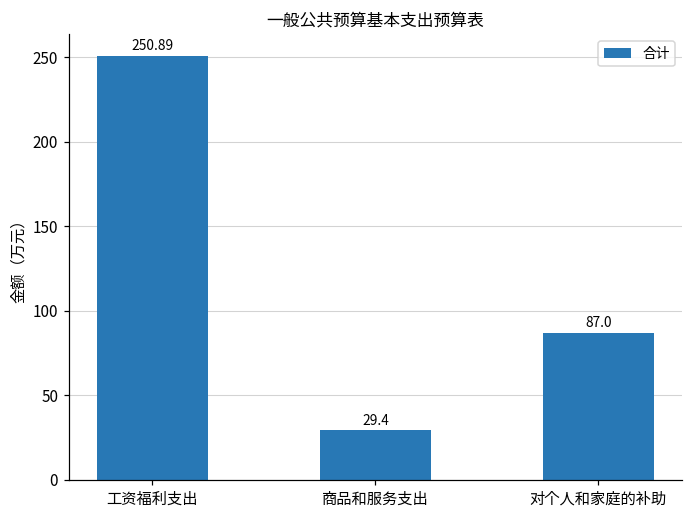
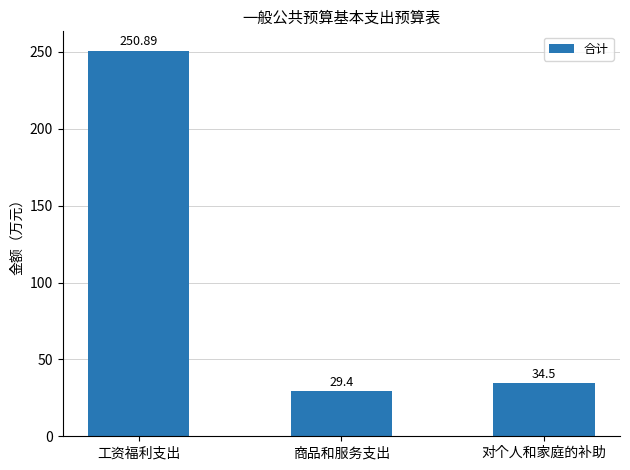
  {
    "工资福利支出": 250.89,
    "商品和服务支出": 29.4,
-   "对个人和家庭的补助": 87.0
+   "对个人和家庭的补助": 34.5
  }
